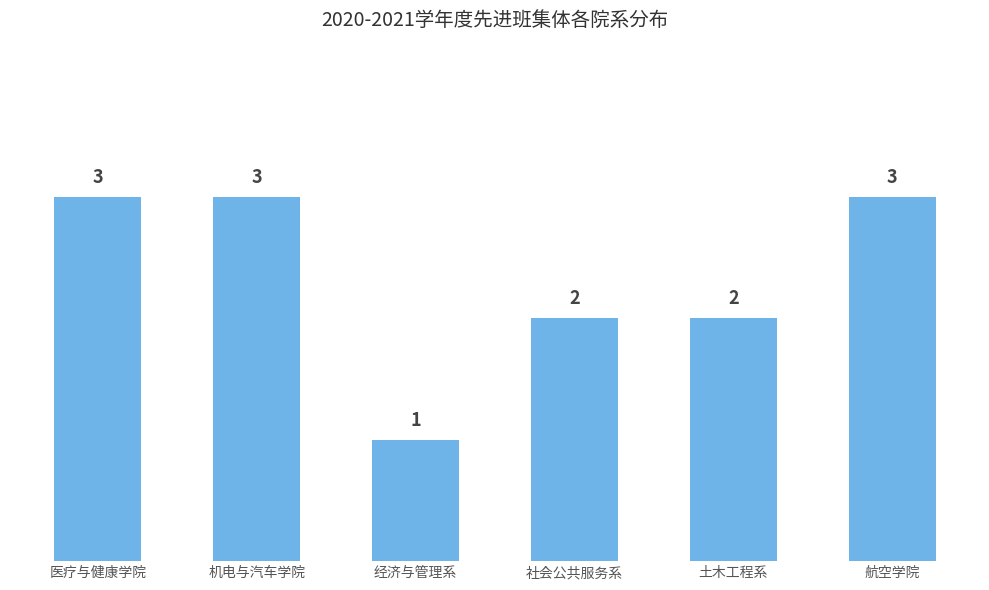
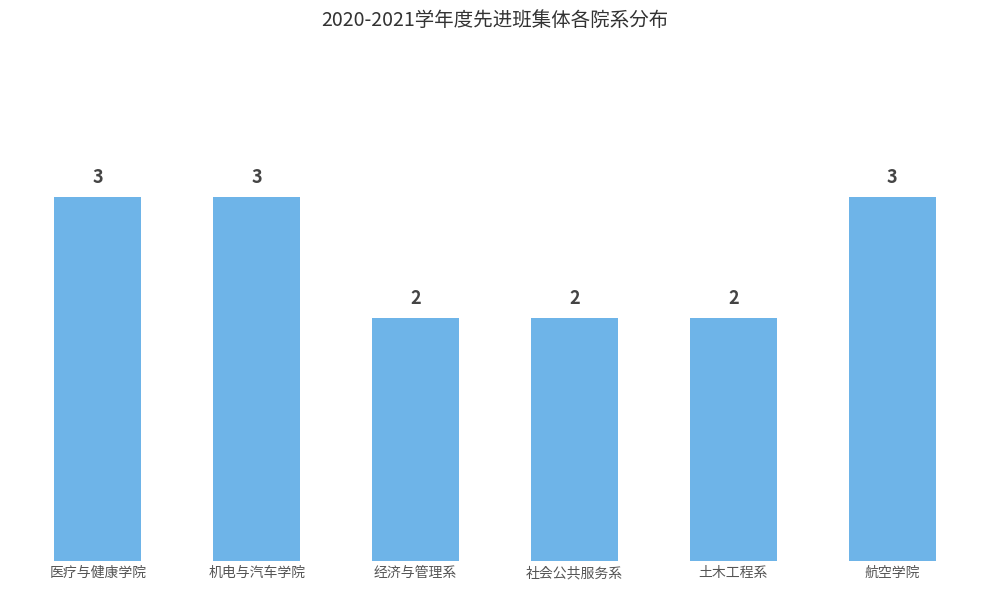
  {
    "医疗与健康学院": 3,
    "机电与汽车学院": 3,
-   "经济与管理系": 1,
+   "经济与管理系": 2,
    "社会公共服务系": 2,
    "土木工程系": 2,
    "航空学院": 3
  }
